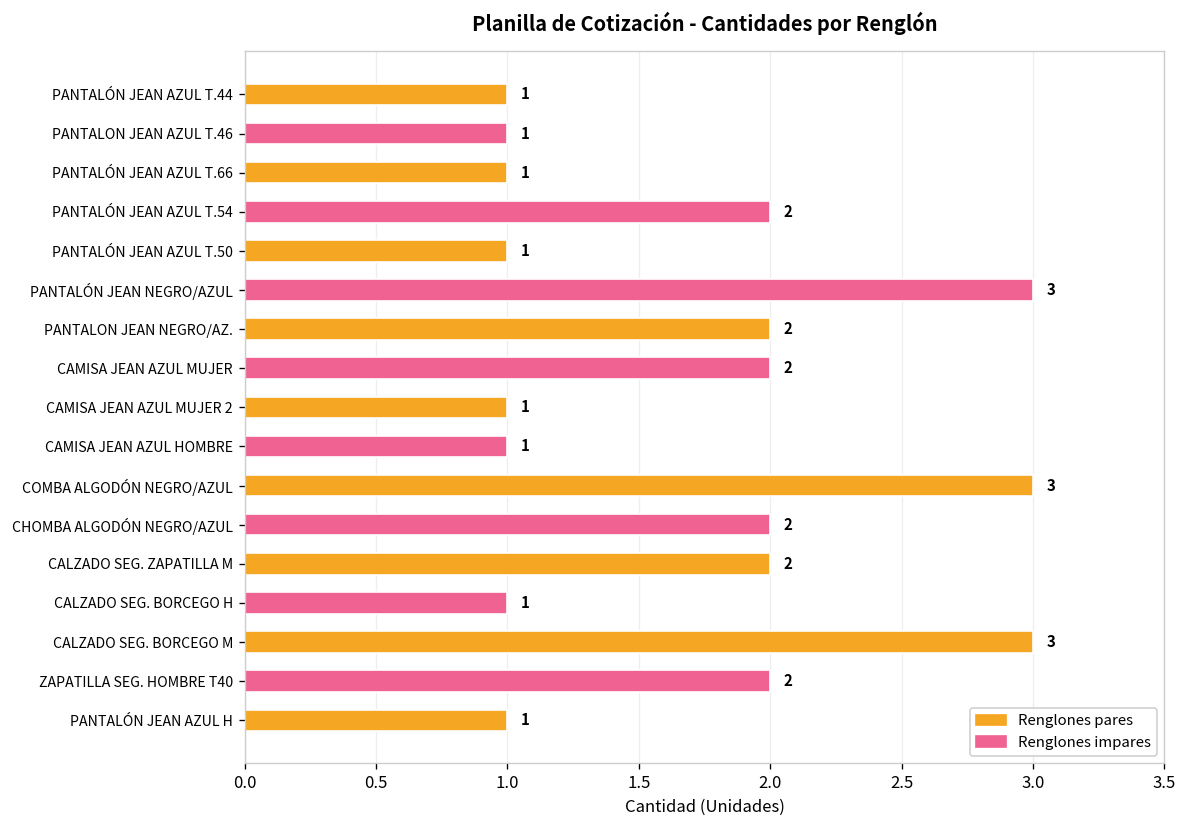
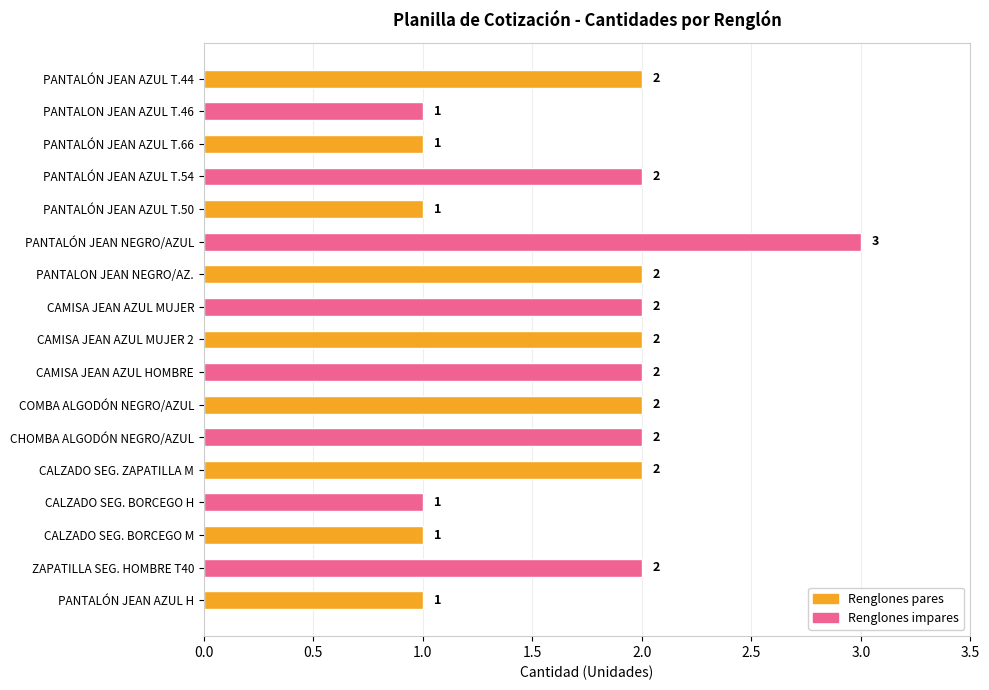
  {
-   "PANTALÓN JEAN AZUL T.44": 1,
+   "PANTALÓN JEAN AZUL T.44": 2,
    "PANTALON JEAN AZUL T.46": 1,
    "PANTALÓN JEAN AZUL T.66": 1,
    "PANTALÓN JEAN AZUL T.54": 2,
    "PANTALÓN JEAN AZUL T.50": 1,
    "PANTALÓN JEAN NEGRO/AZUL": 3,
    "PANTALON JEAN NEGRO/AZ.": 2,
    "CAMISA JEAN AZUL MUJER": 2,
-   "CAMISA JEAN AZUL MUJER 2": 1,
-   "CAMISA JEAN AZUL HOMBRE": 1,
-   "COMBA ALGODÓN NEGRO/AZUL": 3,
+   "CAMISA JEAN AZUL MUJER 2": 2,
+   "CAMISA JEAN AZUL HOMBRE": 2,
+   "COMBA ALGODÓN NEGRO/AZUL": 2,
    "CHOMBA ALGODÓN NEGRO/AZUL": 2,
    "CALZADO SEG. ZAPATILLA M": 2,
    "CALZADO SEG. BORCEGO H": 1,
-   "CALZADO SEG. BORCEGO M": 3,
+   "CALZADO SEG. BORCEGO M": 1,
    "ZAPATILLA SEG. HOMBRE T40": 2,
    "PANTALÓN JEAN AZUL H": 1
  }
